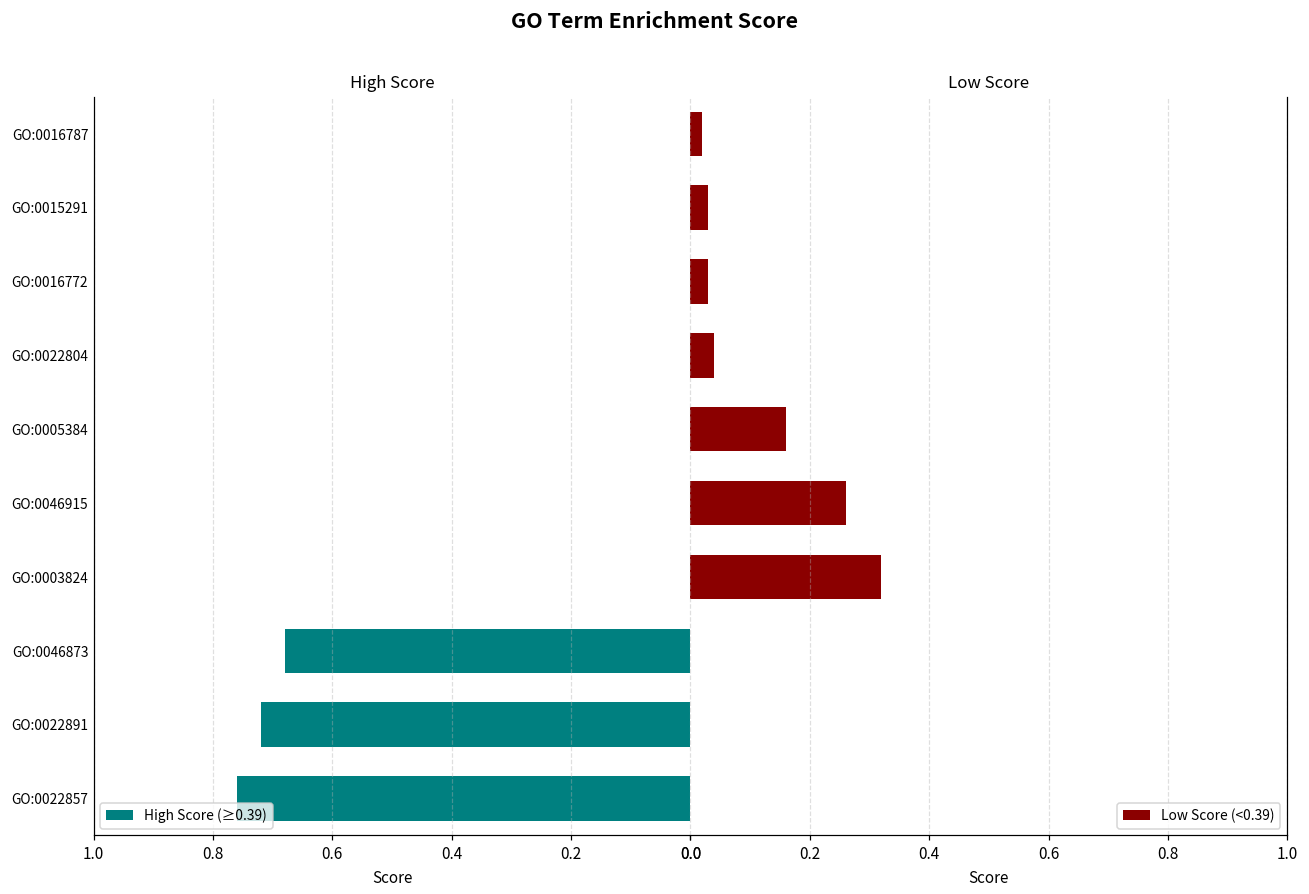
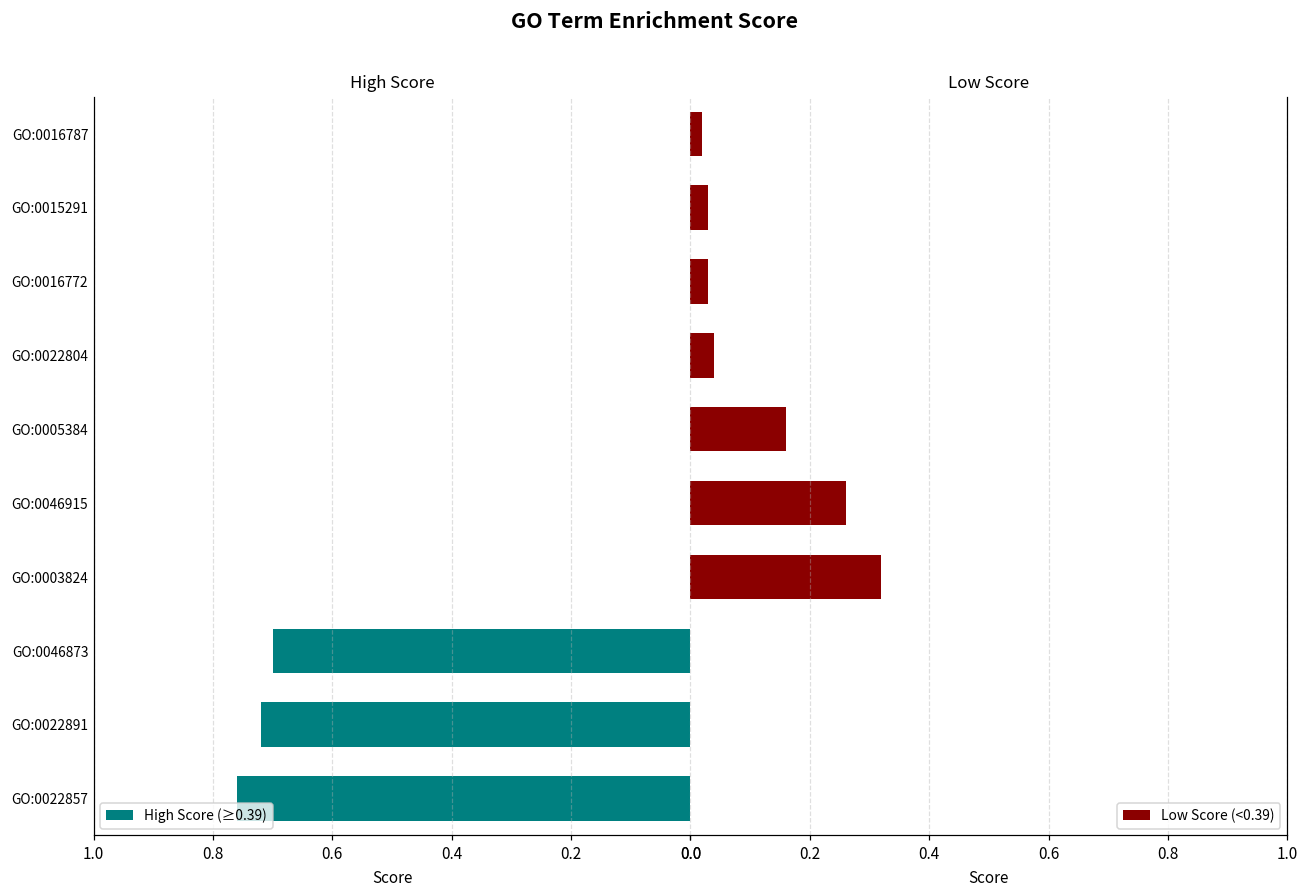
  {
    "High Score": {
      "GO:0016787": 0.00,
      "GO:0015291": 0.00,
      "GO:0016772": 0.00,
      "GO:0022804": 0.00,
      "GO:0005384": 0.00,
      "GO:0046915": 0.00,
      "GO:0003824": 0.00,
-     "GO:0046873": 0.68,
+     "GO:0046873": 0.70,
      "GO:0022891": 0.72,
      "GO:0022857": 0.76
    }
  }
